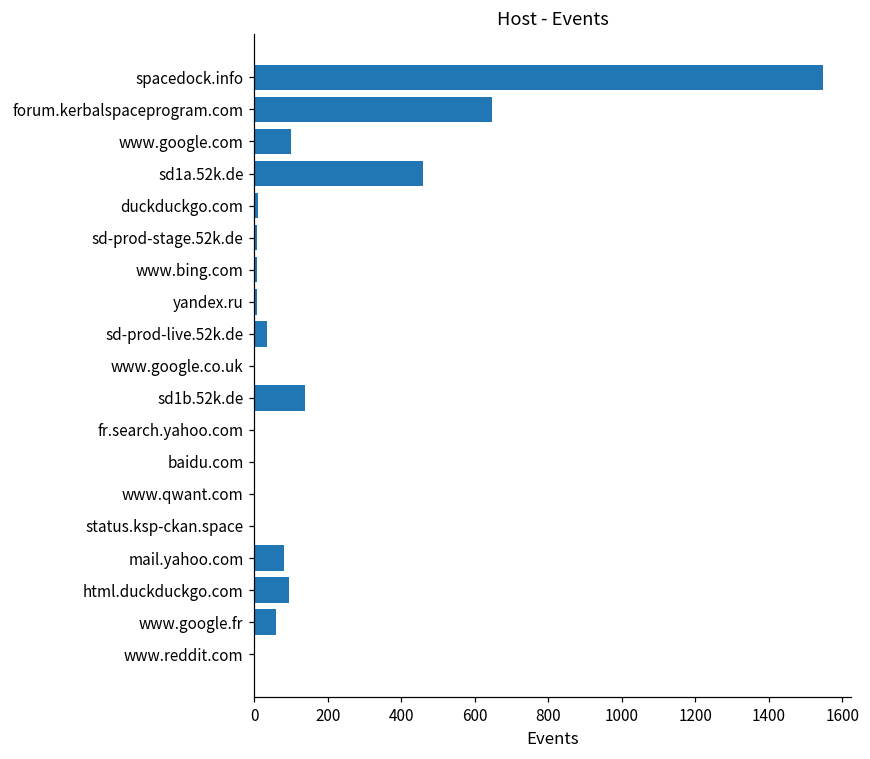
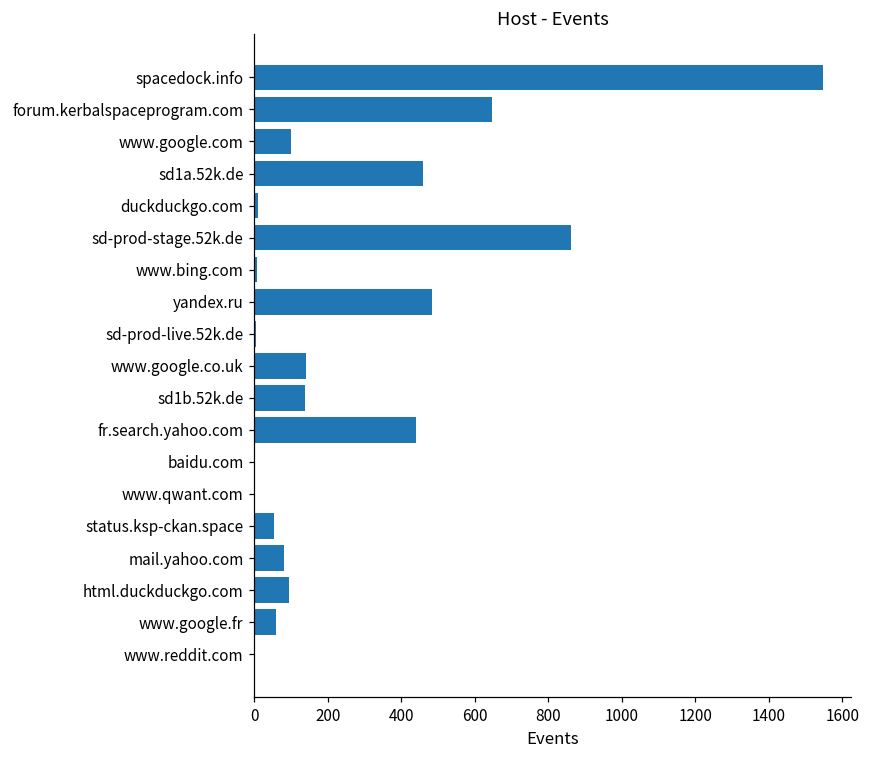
  {
    "spacedock.info": 1550,
    "forum.kerbalspaceprogram.com": 650,
    "www.google.com": 100,
    "sd1a.52k.de": 460,
    "duckduckgo.com": 10,
-   "sd-prod-stage.52k.de": 10,
-   "yandex.ru": 10,
-   "sd-prod-live.52k.de": 40,
-   "www.google.co.uk": 0,
+   "sd-prod-stage.52k.de": 860,
+   "yandex.ru": 490,
+   "sd-prod-live.52k.de": 10,
+   "www.google.co.uk": 140,
    "sd1b.52k.de": 140,
-   "fr.search.yahoo.com": 0,
-   "status.ksp-ckan.space": 0,
+   "fr.search.yahoo.com": 440,
+   "status.ksp-ckan.space": 50,
    "mail.yahoo.com": 80,
    "html.duckduckgo.com": 100,
    "www.google.fr": 60
  }
